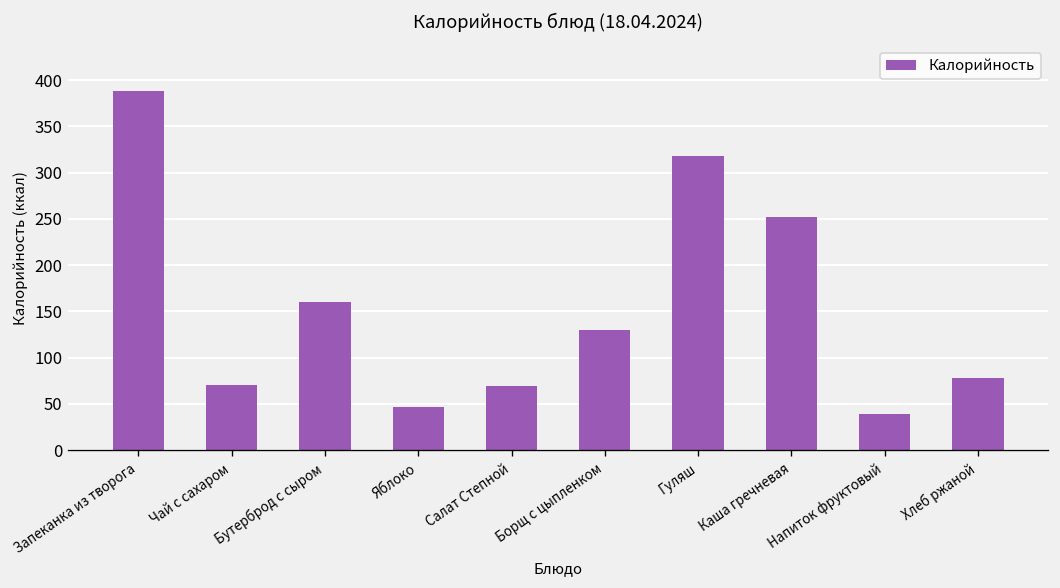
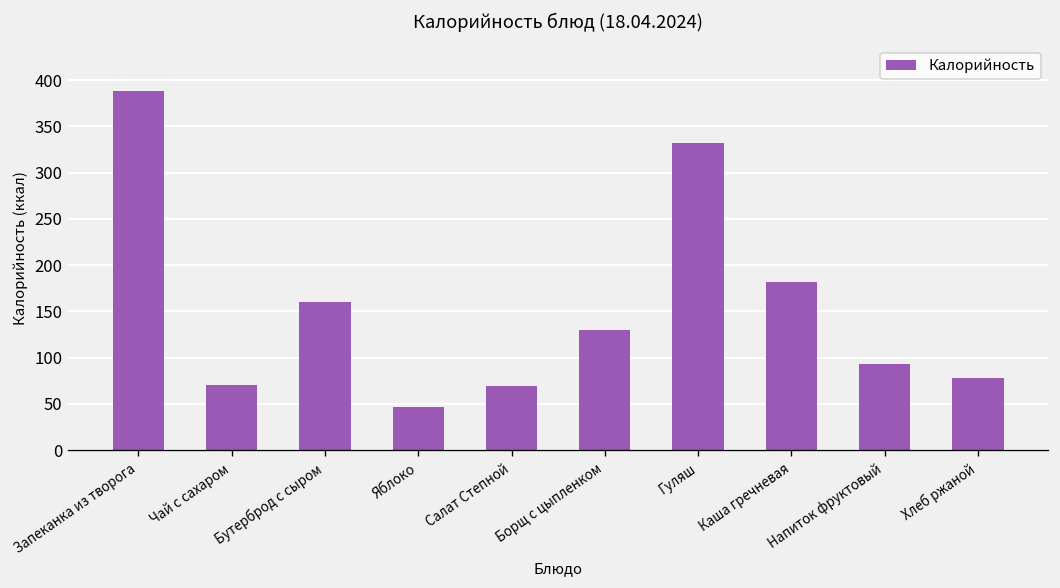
  {
    "Запеканка из творога": 390,
    "Чай с сахаром": 70,
    "Бутерброд с сыром": 160,
    "Яблоко": 50,
    "Салат Степной": 70,
    "Борщ с цыпленком": 130,
-   "Гуляш": 320,
-   "Каша гречневая": 250,
-   "Напиток фруктовый": 40,
+   "Гуляш": 330,
+   "Каша гречневая": 180,
+   "Напиток фруктовый": 90,
    "Хлеб ржаной": 80
  }
